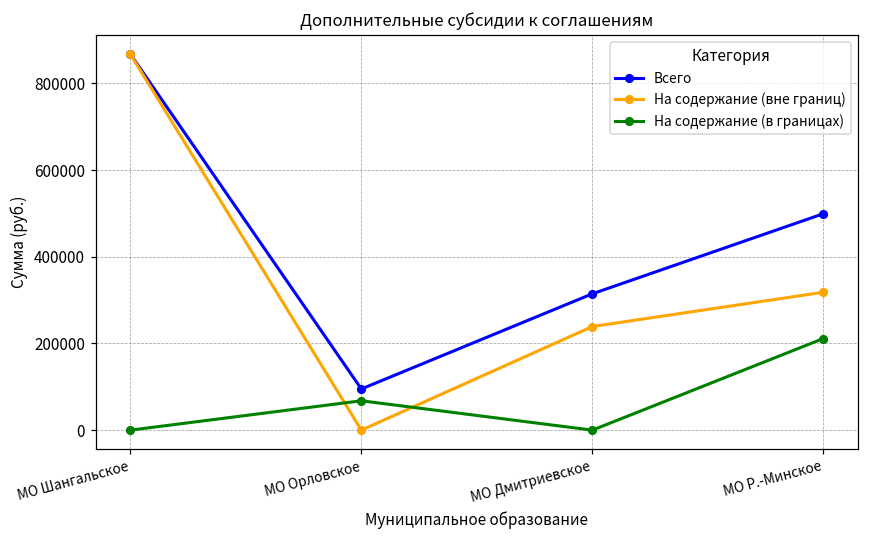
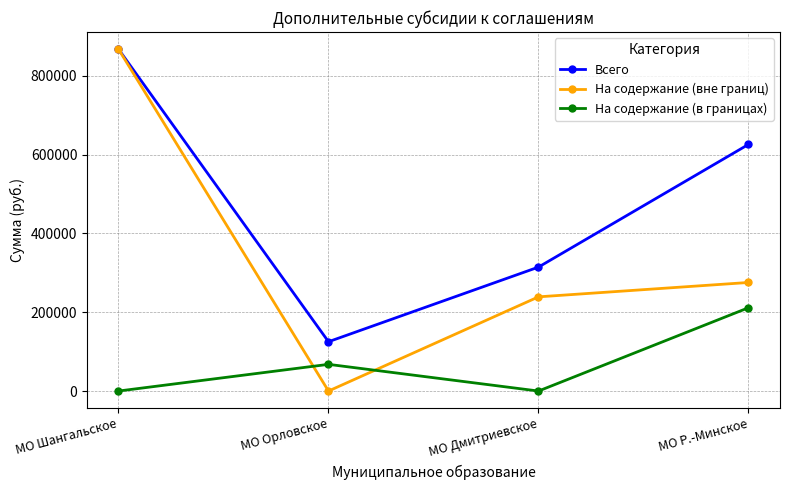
  {
    "Всего": {
-     "МО Орловское": 100000,
+     "МО Орловское": 130000,
      "МО Дмитриевское": 310000,
-     "МО Р.-Минское": 500000
+     "МО Р.-Минское": 630000
    },
    "На содержание (вне границ)": {
      "МО Орловское": 0,
      "МО Дмитриевское": 240000,
-     "МО Р.-Минское": 320000
+     "МО Р.-Минское": 280000
    },
    "На содержание (в границах)": {
      "МО Шангальское": 0,
      "МО Орловское": 70000,
      "МО Дмитриевское": 0,
      "МО Р.-Минское": 210000
    }
  }
